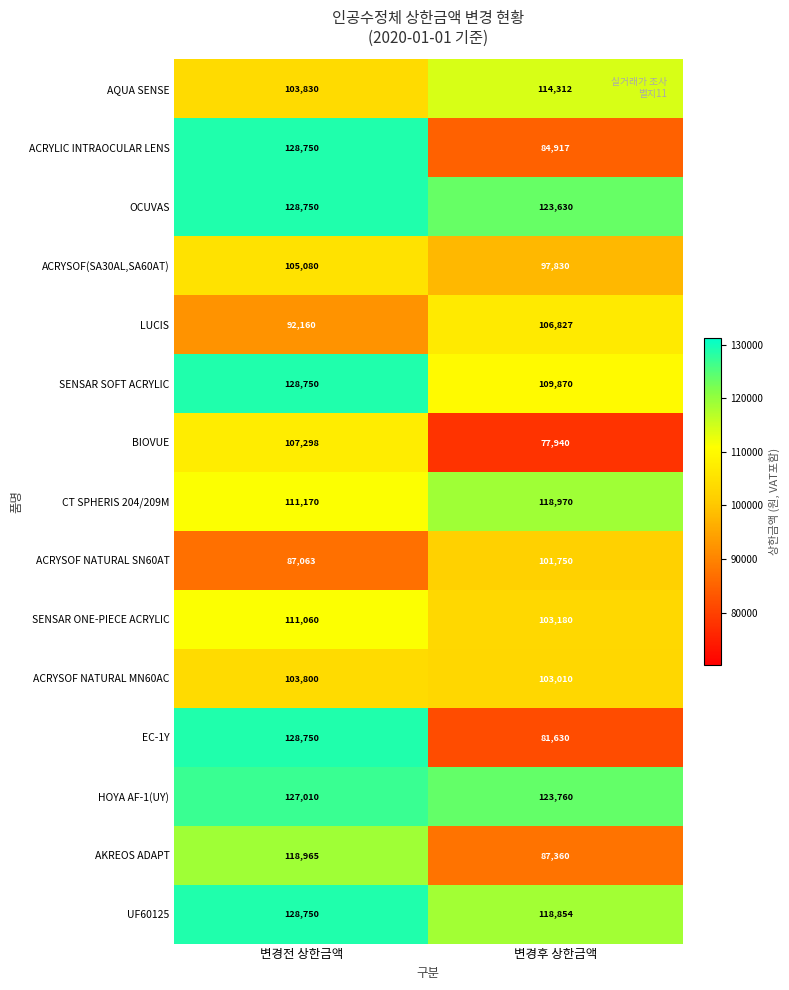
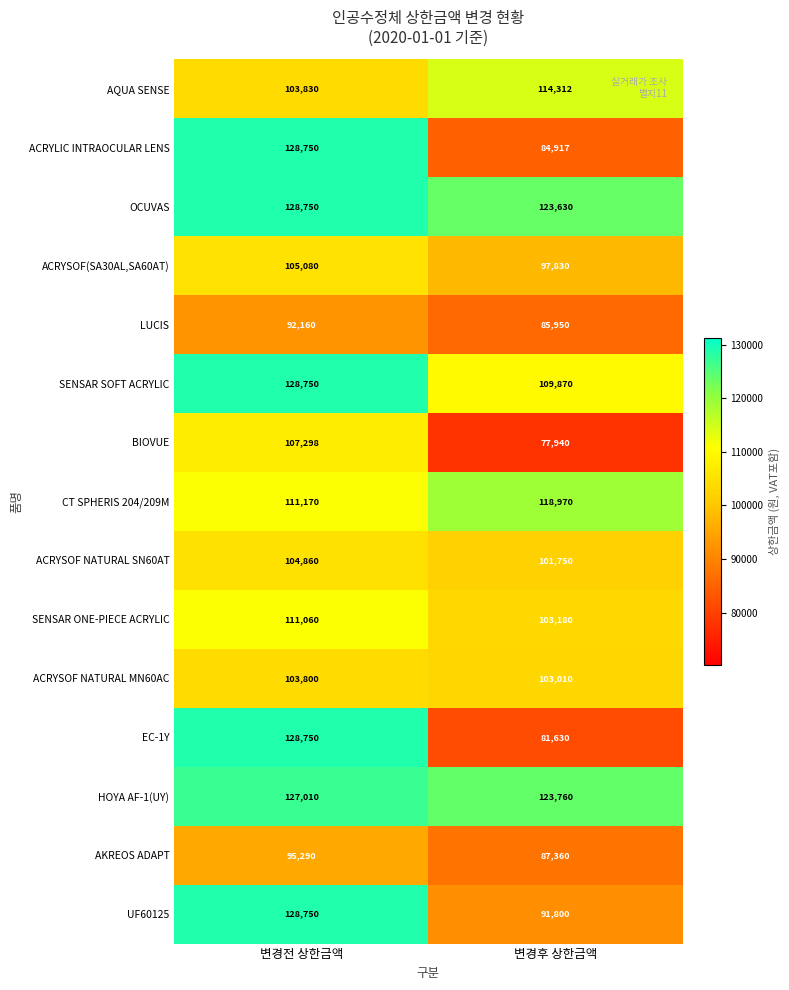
  {
    "AQUA SENSE": {
      "변경전 상한금액": "103,830"
    },
    "ACRYLIC INTRAOCULAR LENS": {
      "변경전 상한금액": "128,750",
      "변경후 상한금액": "84,917"
    },
    "OCUVAS": {
      "변경전 상한금액": "128,750",
      "변경후 상한금액": "123,630"
    },
    "ACRYSOF(SA30AL,SA60AT)": {
      "변경전 상한금액": "105,080",
      "변경후 상한금액": "97,830"
    },
    "LUCIS": {
      "변경전 상한금액": "92,160",
-     "변경후 상한금액": "106,827"
+     "변경후 상한금액": "85,950"
    },
    "SENSAR SOFT ACRYLIC": {
      "변경전 상한금액": "128,750",
      "변경후 상한금액": "109,870"
    },
    "BIOVUE": {
      "변경전 상한금액": "107,298",
      "변경후 상한금액": "77,940"
    },
    "CT SPHERIS 204/209M": {
      "변경전 상한금액": "111,170",
      "변경후 상한금액": "118,970"
    },
    "ACRYSOF NATURAL SN60AT": {
-     "변경전 상한금액": "87,063",
+     "변경전 상한금액": "104,860",
      "변경후 상한금액": "101,750"
    },
    "SENSAR ONE-PIECE ACRYLIC": {
      "변경전 상한금액": "111,060",
      "변경후 상한금액": "103,180"
    },
    "ACRYSOF NATURAL MN60AC": {
      "변경전 상한금액": "103,800",
      "변경후 상한금액": "103,010"
    },
    "EC-1Y": {
      "변경전 상한금액": "128,750",
      "변경후 상한금액": "81,630"
    },
    "HOYA AF-1(UY)": {
      "변경전 상한금액": "127,010",
      "변경후 상한금액": "123,760"
    },
    "AKREOS ADAPT": {
-     "변경전 상한금액": "118,965",
+     "변경전 상한금액": "95,290",
      "변경후 상한금액": "87,360"
    },
    "UF60125": {
      "변경전 상한금액": "128,750",
-     "변경후 상한금액": "118,854"
+     "변경후 상한금액": "91,800"
    }
  }
